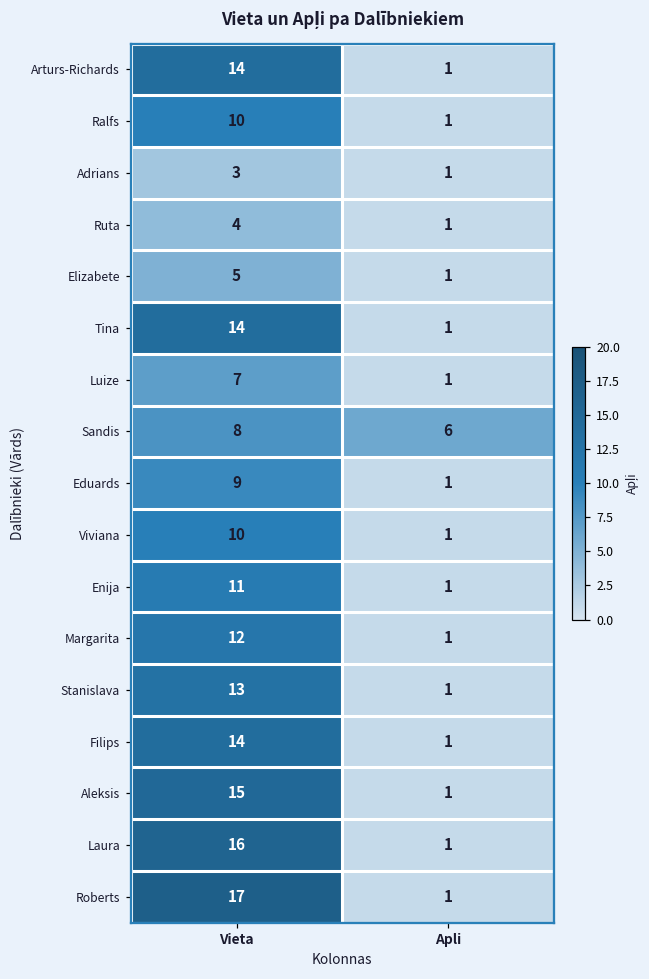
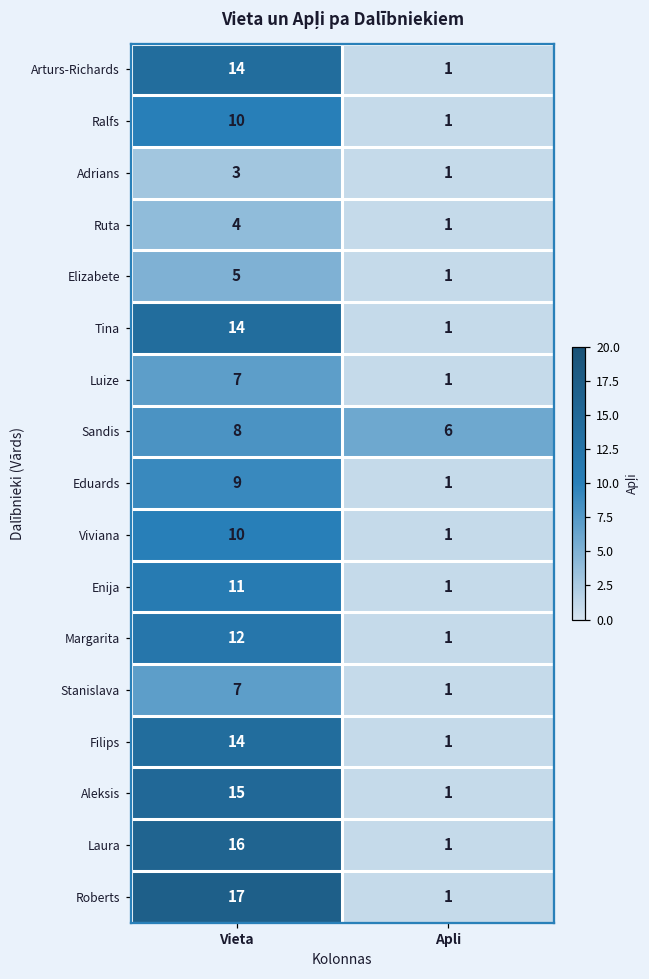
  {
    "Arturs-Richards": {
      "Vieta": 14,
      "Apli": 1
    },
    "Ralfs": {
      "Vieta": 10,
      "Apli": 1
    },
    "Adrians": {
      "Vieta": 3,
      "Apli": 1
    },
    "Ruta": {
      "Vieta": 4,
      "Apli": 1
    },
    "Elizabete": {
      "Vieta": 5,
      "Apli": 1
    },
    "Tina": {
      "Vieta": 14,
      "Apli": 1
    },
    "Luize": {
      "Vieta": 7,
      "Apli": 1
    },
    "Sandis": {
      "Vieta": 8,
      "Apli": 6
    },
    "Eduards": {
      "Vieta": 9,
      "Apli": 1
    },
    "Viviana": {
      "Vieta": 10,
      "Apli": 1
    },
    "Enija": {
      "Vieta": 11,
      "Apli": 1
    },
    "Margarita": {
      "Vieta": 12,
      "Apli": 1
    },
    "Stanislava": {
-     "Vieta": 13,
+     "Vieta": 7,
      "Apli": 1
    },
    "Filips": {
      "Vieta": 14,
      "Apli": 1
    },
    "Aleksis": {
      "Vieta": 15,
      "Apli": 1
    },
    "Laura": {
      "Vieta": 16,
      "Apli": 1
    },
    "Roberts": {
      "Vieta": 17,
      "Apli": 1
    }
  }
